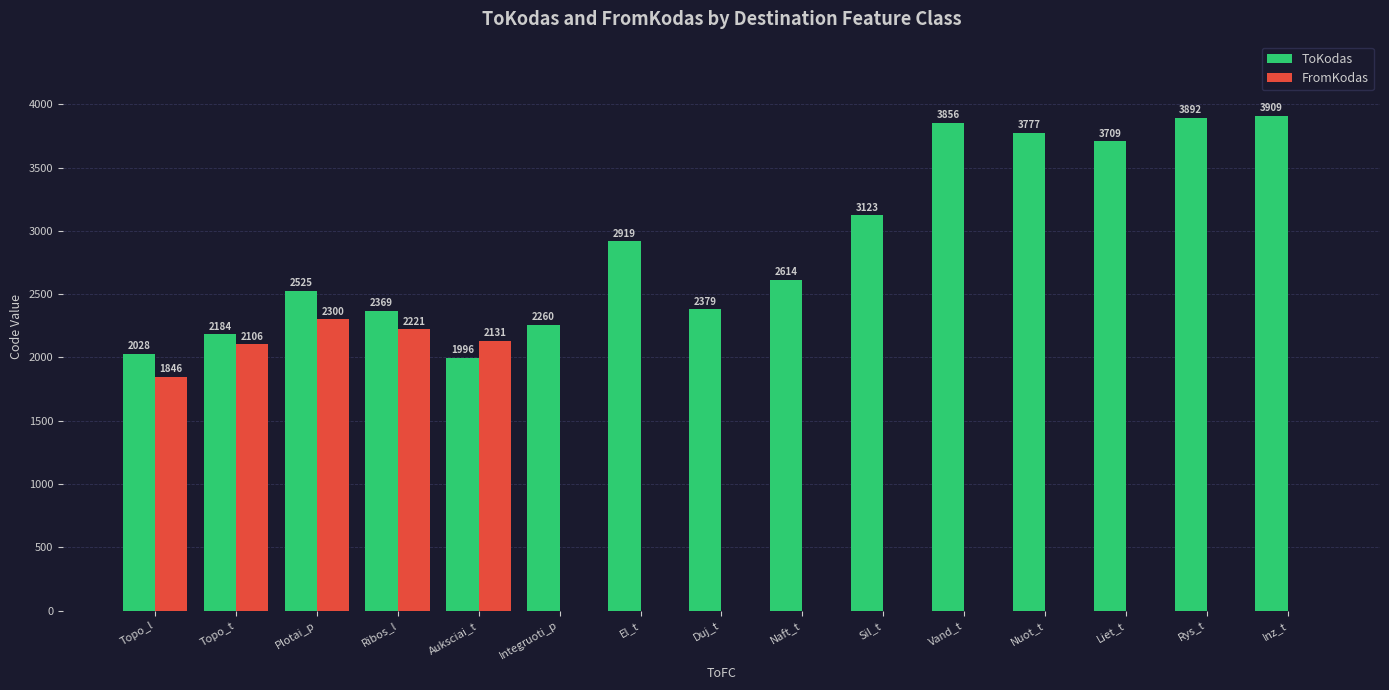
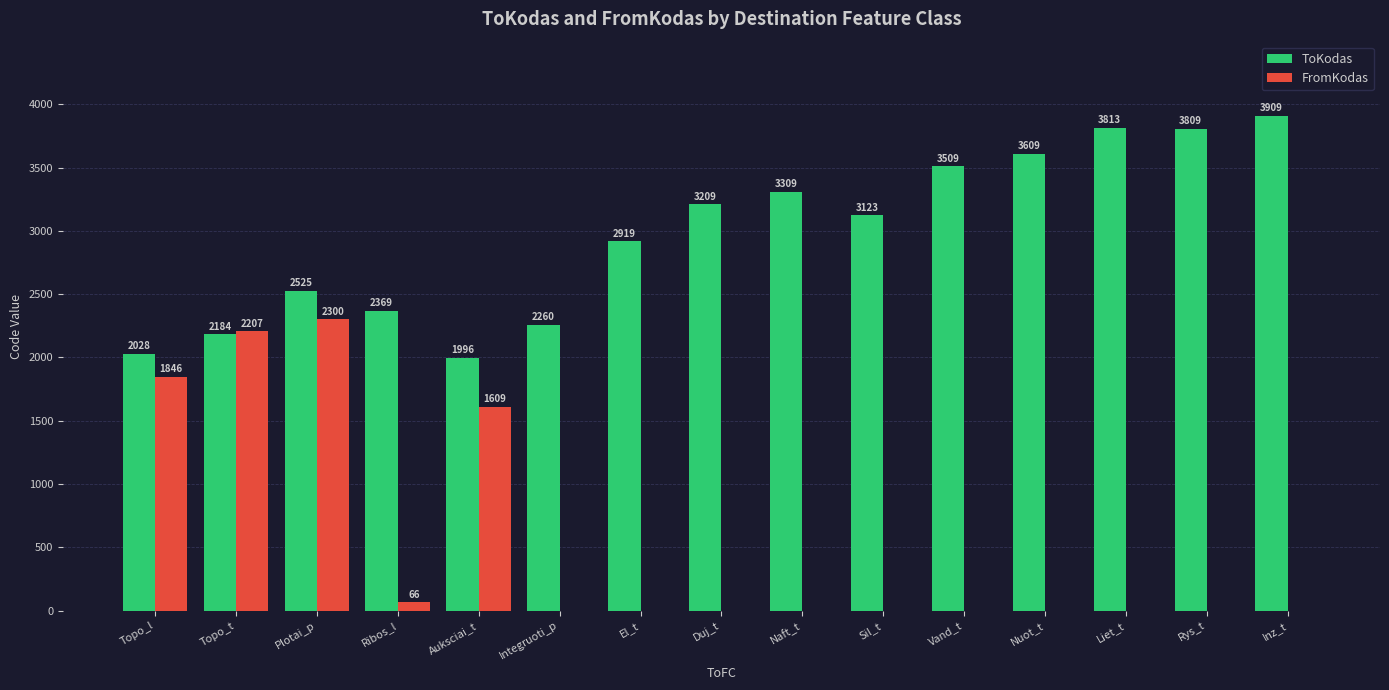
  {
    "ToKodas": {
      "Topo_l": 2028,
      "Topo_t": 2184,
      "Plotai_p": 2525,
      "Ribos_l": 2369,
      "Auksciai_t": 1996,
      "Integruoti_p": 2260,
      "El_t": 2919,
-     "Duj_t": 2379,
-     "Naft_t": 2614,
+     "Duj_t": 3209,
+     "Naft_t": 3309,
      "Sil_t": 3123,
-     "Vand_t": 3856,
-     "Nuot_t": 3777,
-     "Liet_t": 3709,
-     "Rys_t": 3892,
+     "Vand_t": 3509,
+     "Nuot_t": 3609,
+     "Liet_t": 3813,
+     "Rys_t": 3809,
      "Inz_t": 3909
    },
    "FromKodas": {
      "Topo_l": 1846,
-     "Topo_t": 2106,
+     "Topo_t": 2207,
      "Plotai_p": 2300,
-     "Ribos_l": 2221,
-     "Auksciai_t": 2131
+     "Ribos_l": 66,
+     "Auksciai_t": 1609
    }
  }
